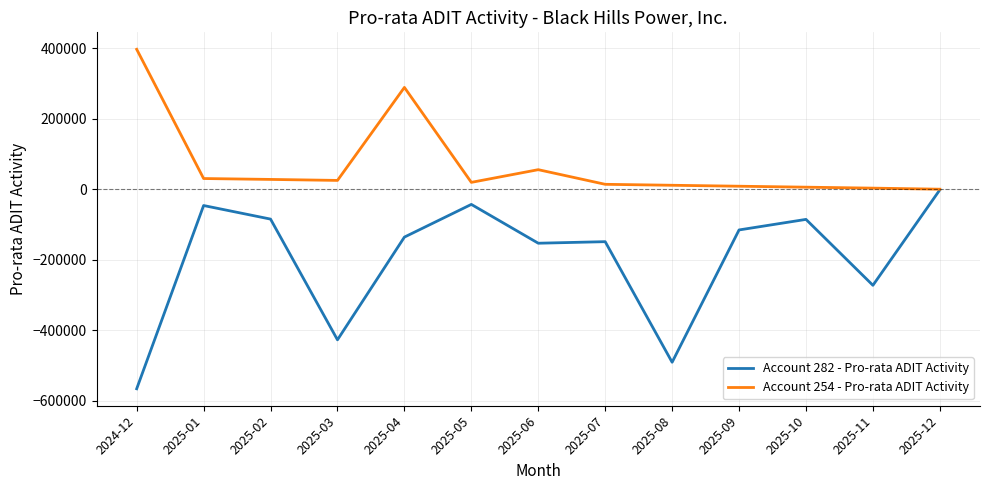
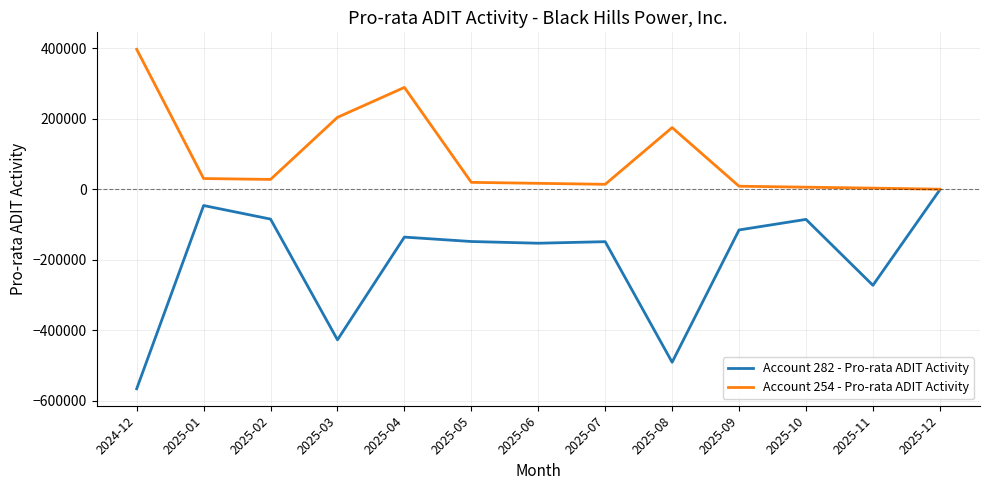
  {
    "Account 282 - Pro-rata ADIT Activity": {
      "2024-12": -570000,
      "2025-01": -50000,
      "2025-02": -80000,
      "2025-03": -430000,
      "2025-04": -140000,
-     "2025-05": -40000,
+     "2025-05": -150000,
      "2025-06": -150000,
      "2025-07": -150000,
      "2025-08": -490000,
      "2025-09": -120000,
      "2025-10": -90000,
      "2025-11": -270000
    },
    "Account 254 - Pro-rata ADIT Activity": {
      "2024-12": 400000,
      "2025-01": 30000,
      "2025-02": 30000,
-     "2025-03": 30000,
+     "2025-03": 200000,
      "2025-04": 290000,
      "2025-05": 20000,
-     "2025-06": 60000,
+     "2025-06": 20000,
      "2025-07": 10000,
-     "2025-08": 10000,
+     "2025-08": 180000,
      "2025-09": 10000,
      "2025-10": 10000,
      "2025-11": 0
    }
  }
